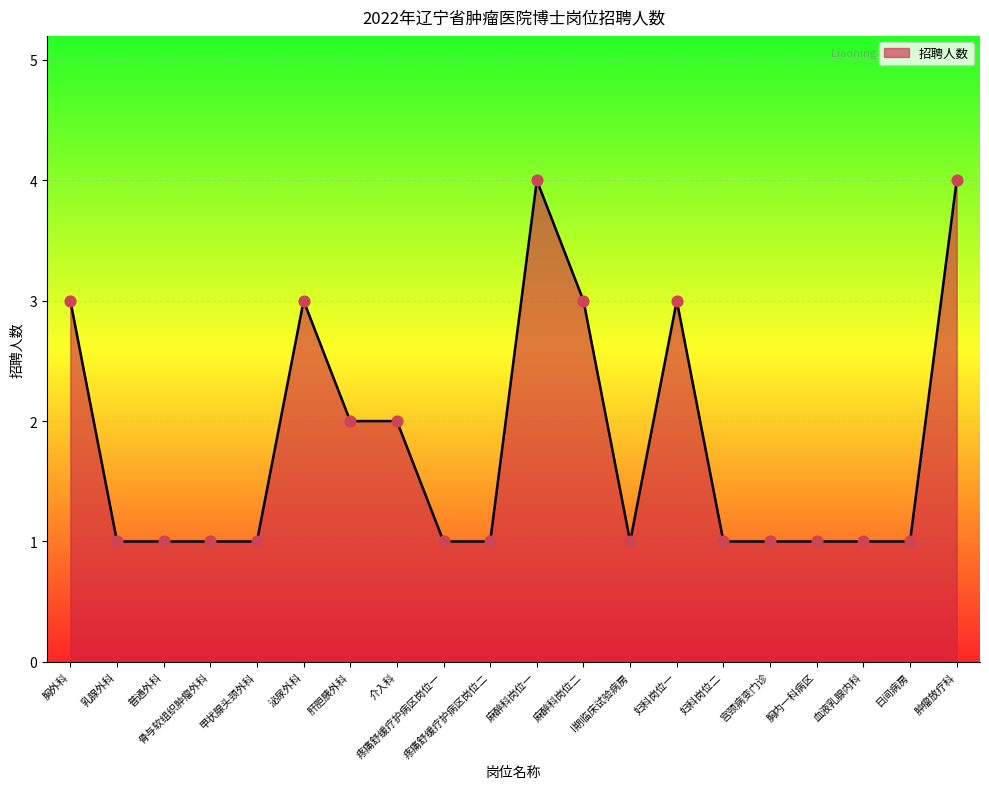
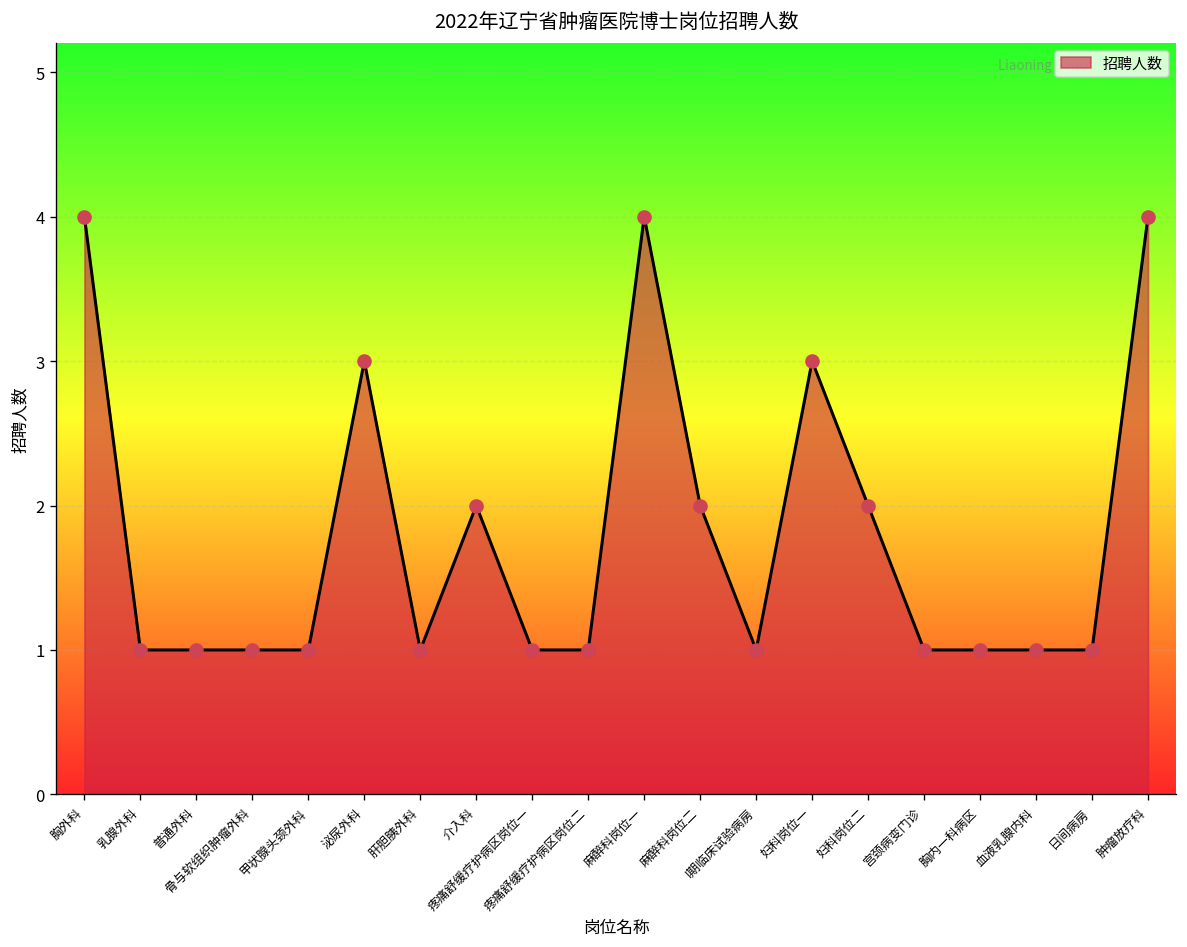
  {
-   "胸外科": 3,
+   "胸外科": 4,
    "乳腺外科": 1,
    "普通外科": 1,
    "骨与软组织肿瘤外科": 1,
    "甲状腺头颈外科": 1,
    "泌尿外科": 3,
-   "肝胆胰外科": 2,
+   "肝胆胰外科": 1,
    "介入科": 2,
    "疼痛舒缓疗护病区岗位一": 1,
    "疼痛舒缓疗护病区岗位二": 1,
    "麻醉科岗位一": 4,
-   "麻醉科岗位二": 3,
+   "麻醉科岗位二": 2,
    "I期临床试验病房": 1,
    "妇科岗位一": 3,
-   "妇科岗位二": 1,
+   "妇科岗位二": 2,
    "宫颈病变门诊": 1,
    "胸内一科病区": 1,
    "血液乳腺内科": 1,
    "日间病房": 1,
    "肿瘤放疗科": 4
  }
